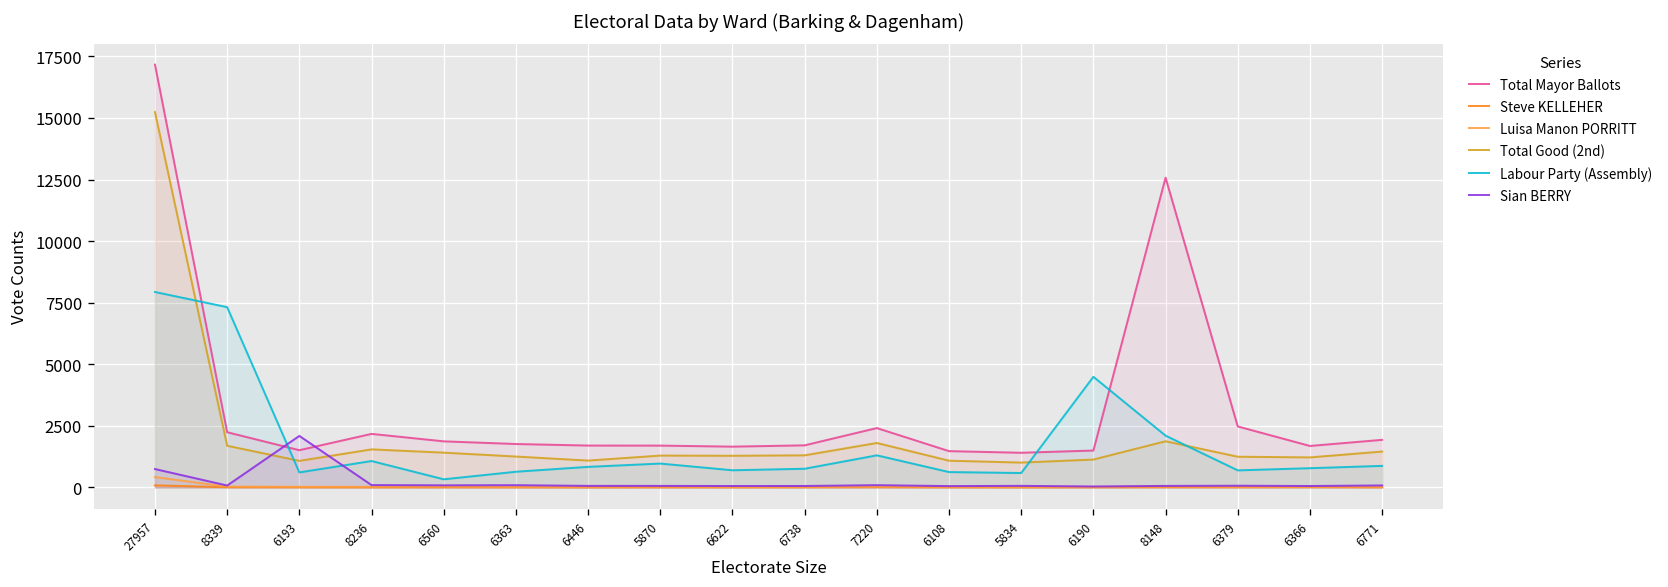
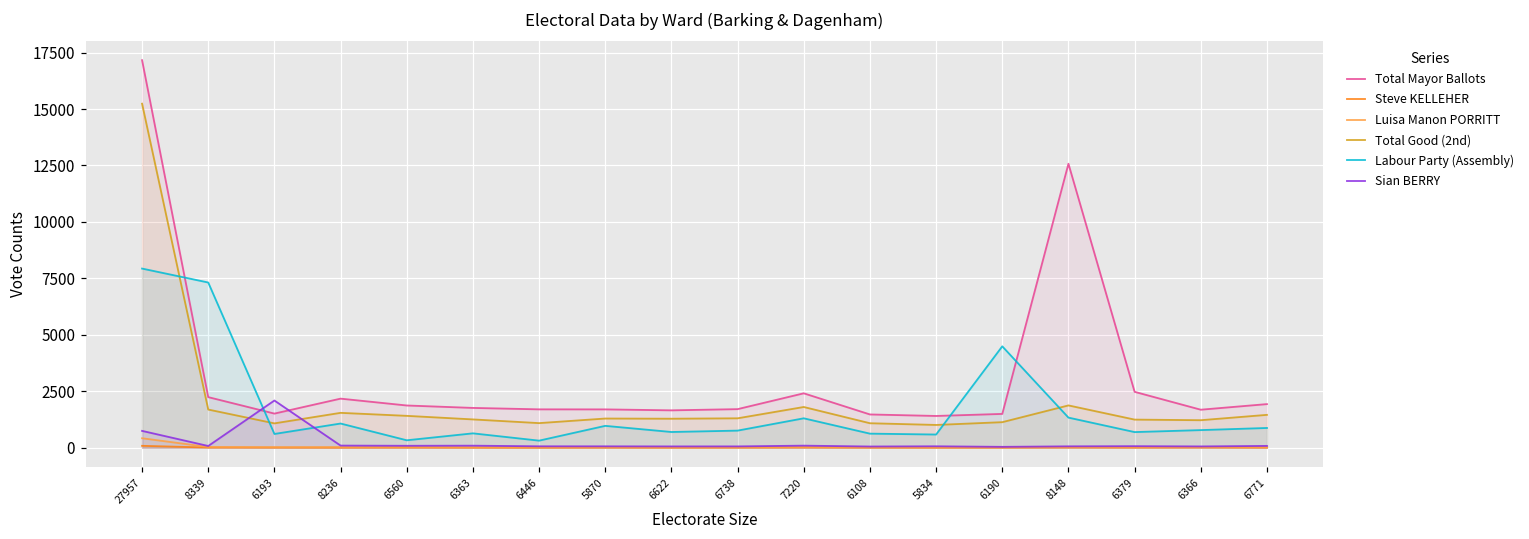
  {
    "Total Mayor Ballots": {
      "27957": 17200,
      "8339": 2200,
      "6193": 1500,
      "8236": 2200,
      "6560": 1900,
      "6363": 1800,
      "6446": 1700,
      "5870": 1700,
      "6622": 1700,
      "6738": 1700,
      "7220": 2400,
      "6108": 1500,
      "5834": 1400,
      "6190": 1500,
      "8148": 12600,
      "6379": 2500,
      "6366": 1700,
      "6771": 1900
    },
    "Labour Party (Assembly)": {
      "27957": 7900,
      "8339": 7300,
      "6193": 600,
      "8236": 1100,
      "6560": 300,
      "6363": 600,
-     "6446": 800,
+     "6446": 300,
      "5870": 1000,
      "6622": 700,
      "6738": 800,
      "7220": 1300,
      "6108": 600,
      "5834": 600,
      "6190": 4500,
-     "8148": 2100,
+     "8148": 1300,
      "6379": 700,
      "6366": 800,
      "6771": 900
    },
    "Sian BERRY": {
      "27957": 700,
      "6193": 2100
    }
  }
